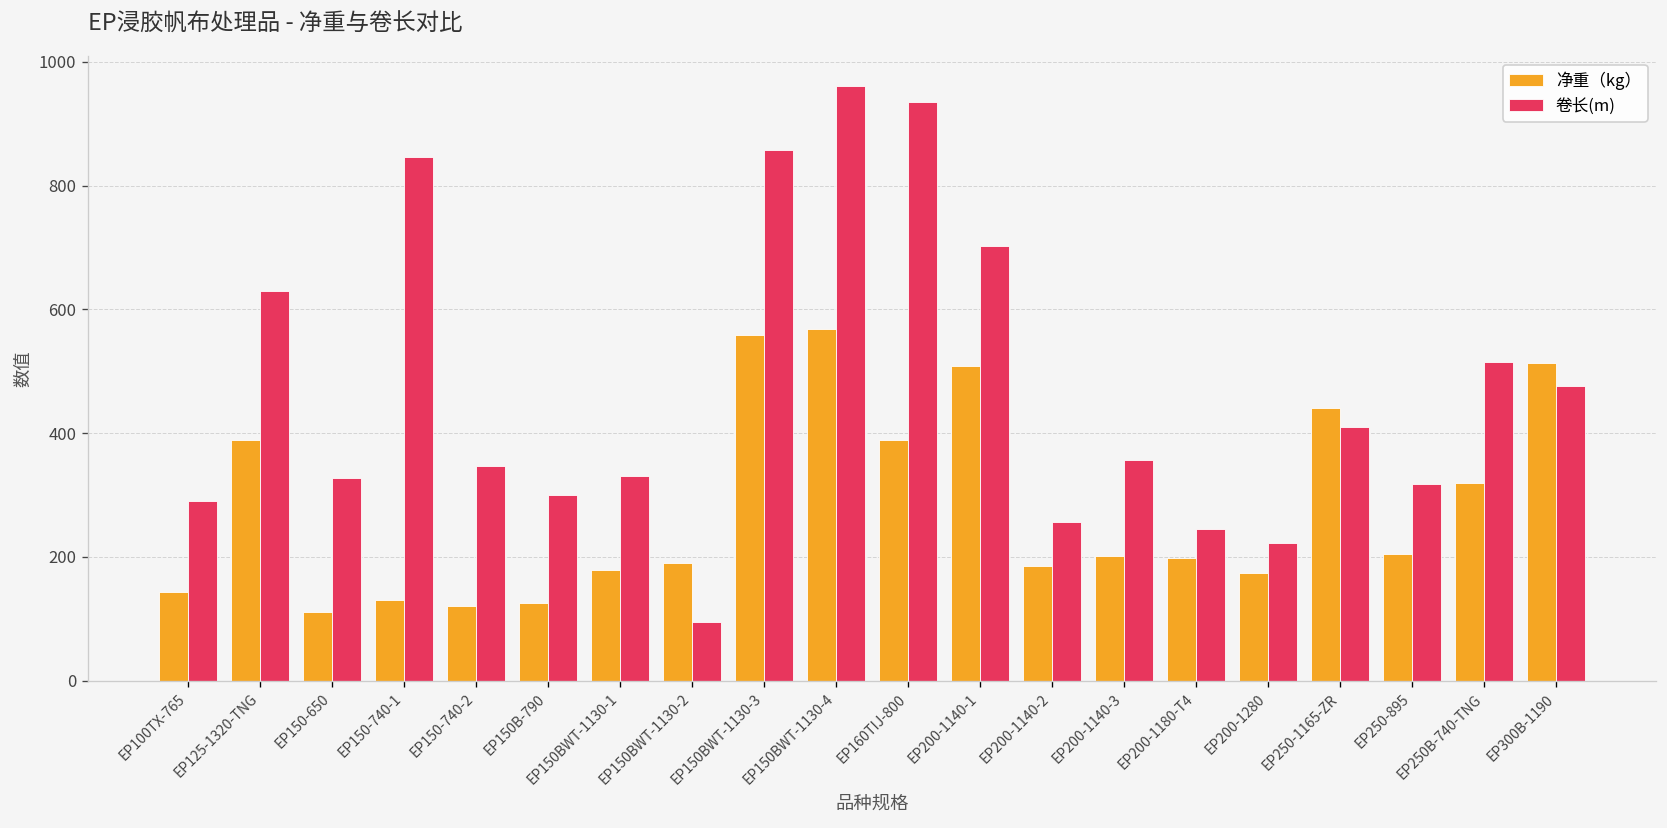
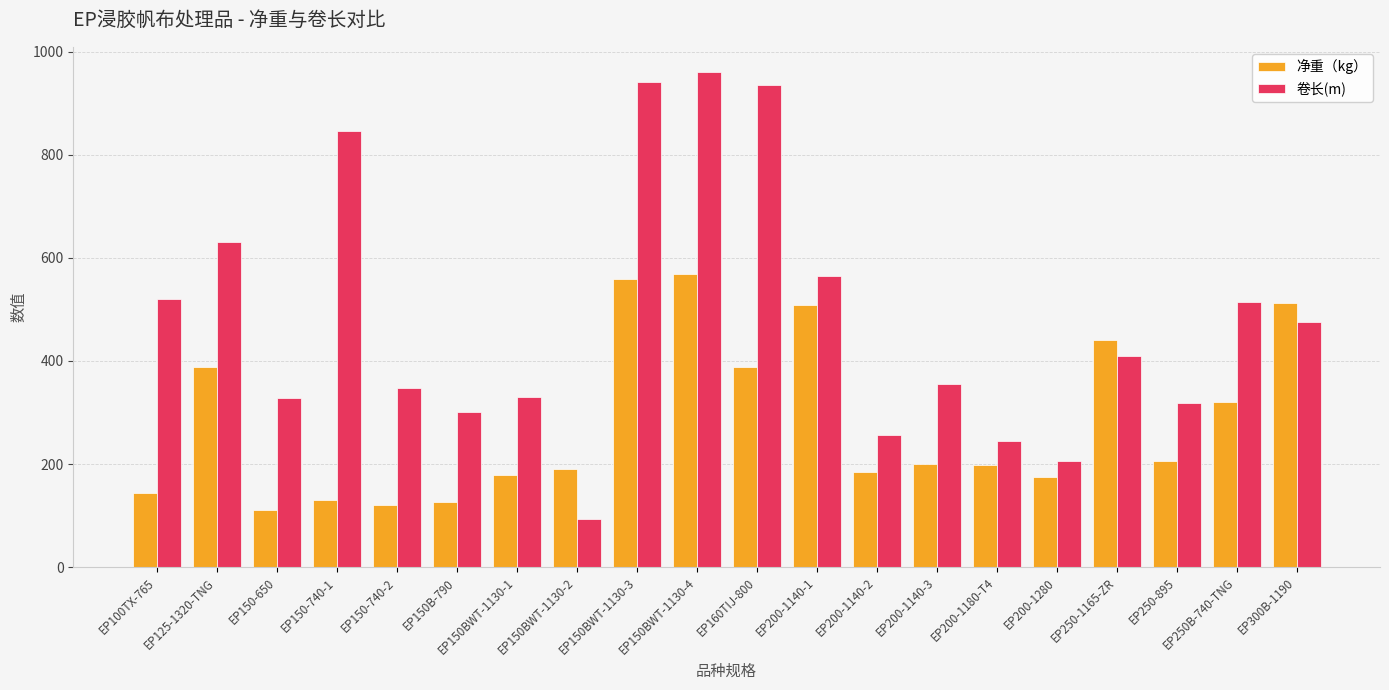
  {
    "净重（kg）": {
      "EP100TX-765": 140,
      "EP125-1320-TNG": 390,
      "EP150-650": 110,
      "EP150-740-1": 130,
      "EP150-740-2": 120,
      "EP150B-790": 130,
      "EP150BWT-1130-1": 180,
      "EP150BWT-1130-2": 190,
      "EP150BWT-1130-3": 560,
      "EP150BWT-1130-4": 570,
      "EP160TIJ-800": 390,
      "EP200-1140-1": 510,
      "EP200-1140-2": 190,
      "EP200-1140-3": 200,
      "EP200-1180-T4": 200,
      "EP200-1280": 170,
      "EP250-1165-ZR": 440,
      "EP250-895": 210,
      "EP250B-740-TNG": 320,
      "EP300B-1190": 510
    },
    "卷长(m)": {
-     "EP100TX-765": 290,
+     "EP100TX-765": 520,
      "EP125-1320-TNG": 630,
      "EP150-650": 330,
      "EP150-740-1": 850,
      "EP150-740-2": 350,
      "EP150B-790": 300,
      "EP150BWT-1130-1": 330,
      "EP150BWT-1130-2": 90,
-     "EP150BWT-1130-3": 860,
+     "EP150BWT-1130-3": 940,
      "EP150BWT-1130-4": 960,
      "EP160TIJ-800": 940,
-     "EP200-1140-1": 700,
+     "EP200-1140-1": 560,
      "EP200-1140-2": 260,
      "EP200-1140-3": 360,
      "EP200-1180-T4": 250,
-     "EP200-1280": 220,
+     "EP200-1280": 210,
      "EP250-1165-ZR": 410,
      "EP250-895": 320,
      "EP250B-740-TNG": 520,
      "EP300B-1190": 480
    }
  }
